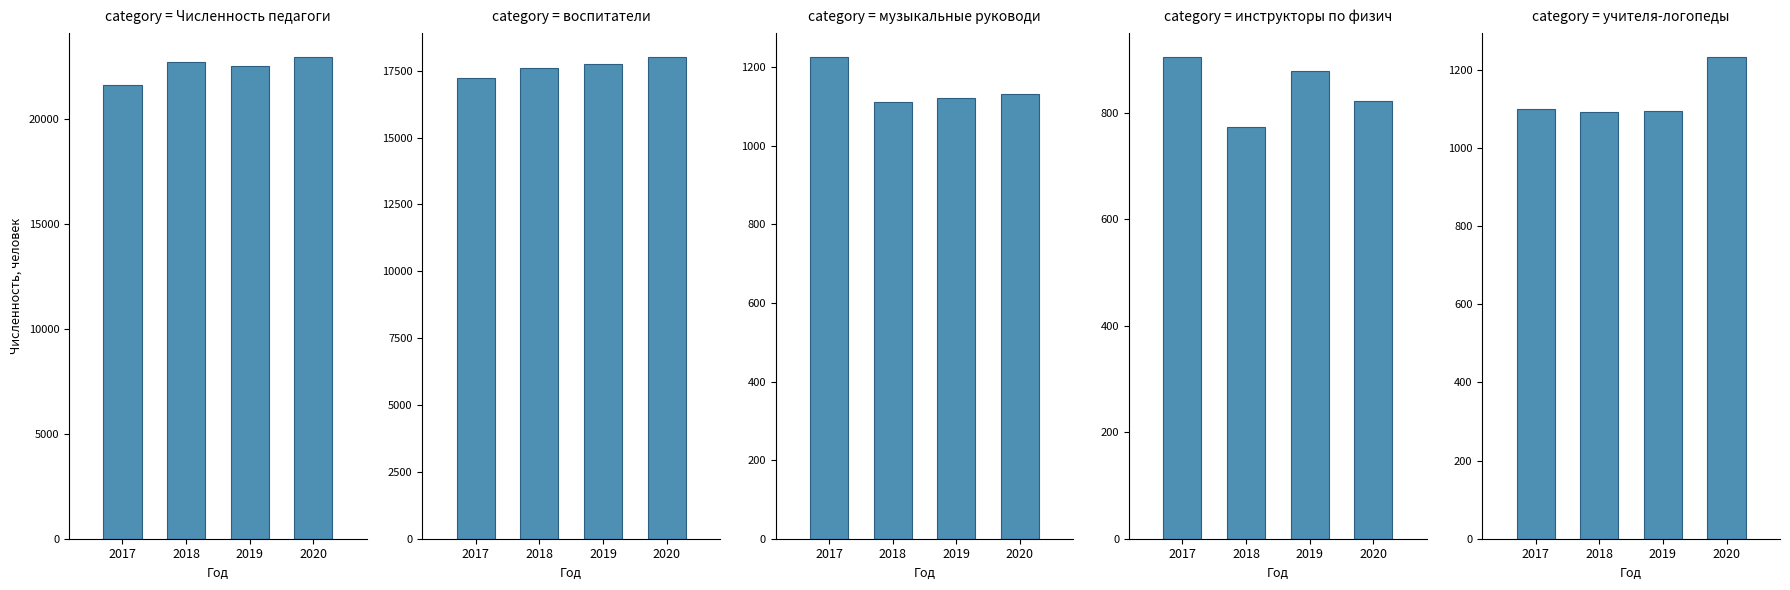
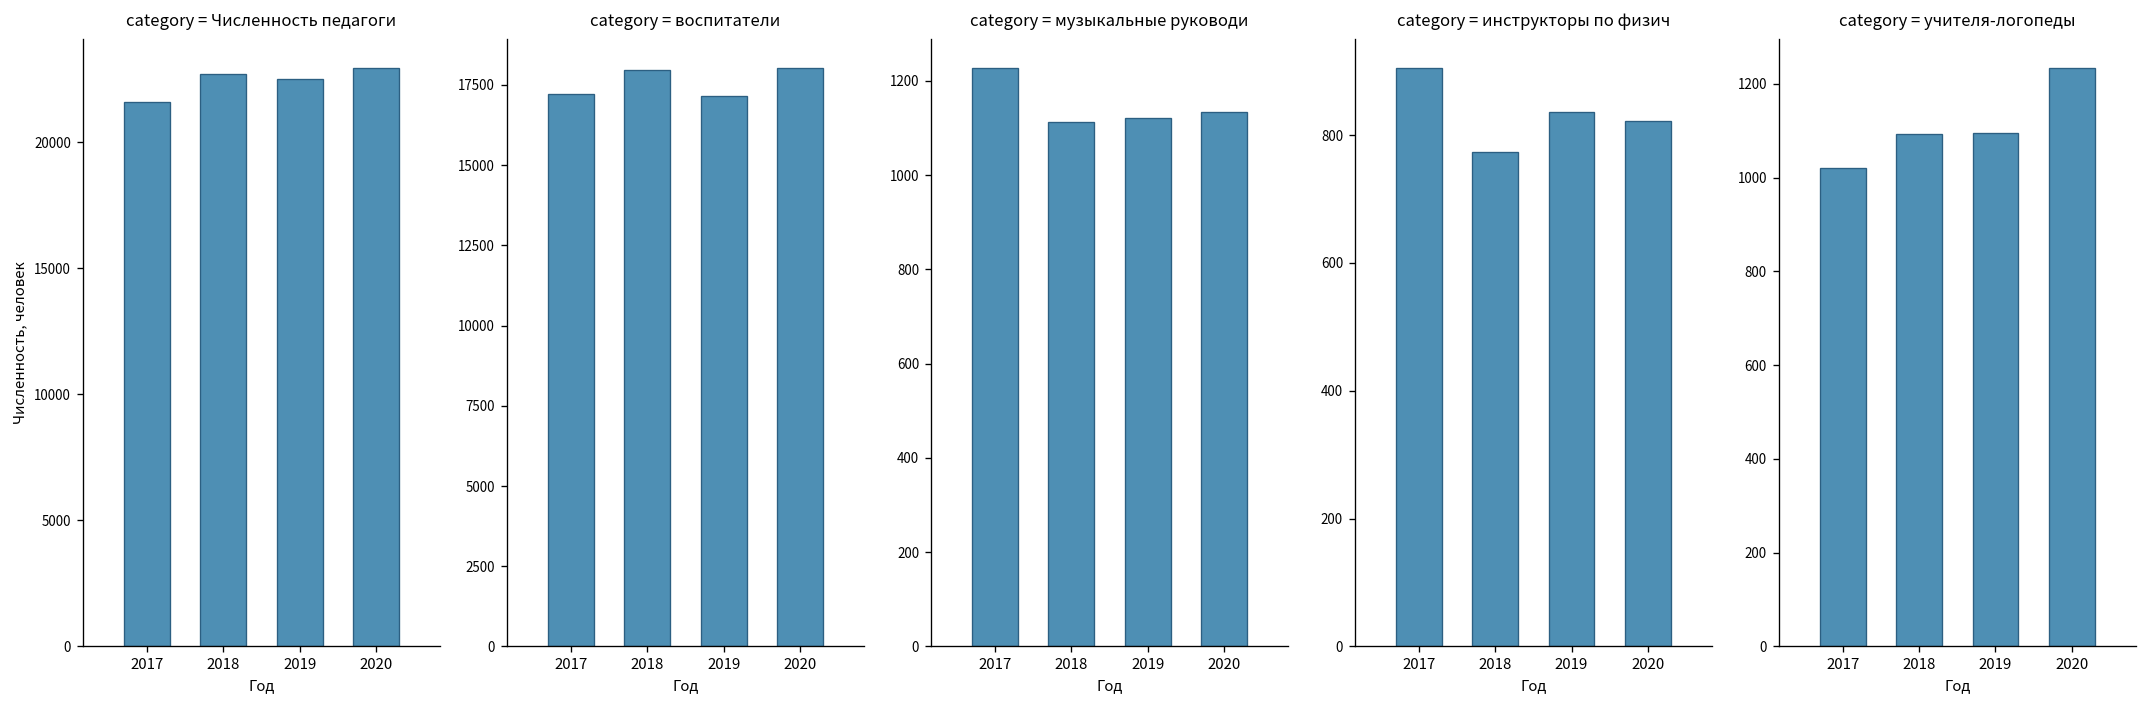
  {
    "category = Численность педагоги": {
      "2017": 21600,
      "2018": 22700,
      "2019": 22500,
      "2020": 22900
    },
    "category = воспитатели": {
      "2017": 17200,
-     "2018": 17600,
-     "2019": 17700,
+     "2018": 18000,
+     "2019": 17100,
      "2020": 18000
    },
    "category = музыкальные руководи": {
      "2017": 1230,
      "2018": 1110,
      "2019": 1120,
      "2020": 1130
    },
    "category = инструкторы по физич": {
      "2017": 910,
      "2018": 770,
-     "2019": 880,
+     "2019": 840,
      "2020": 820
    },
    "category = учителя-логопеды": {
-     "2017": 1100,
+     "2017": 1020,
      "2018": 1090,
      "2019": 1100,
      "2020": 1230
    }
  }
